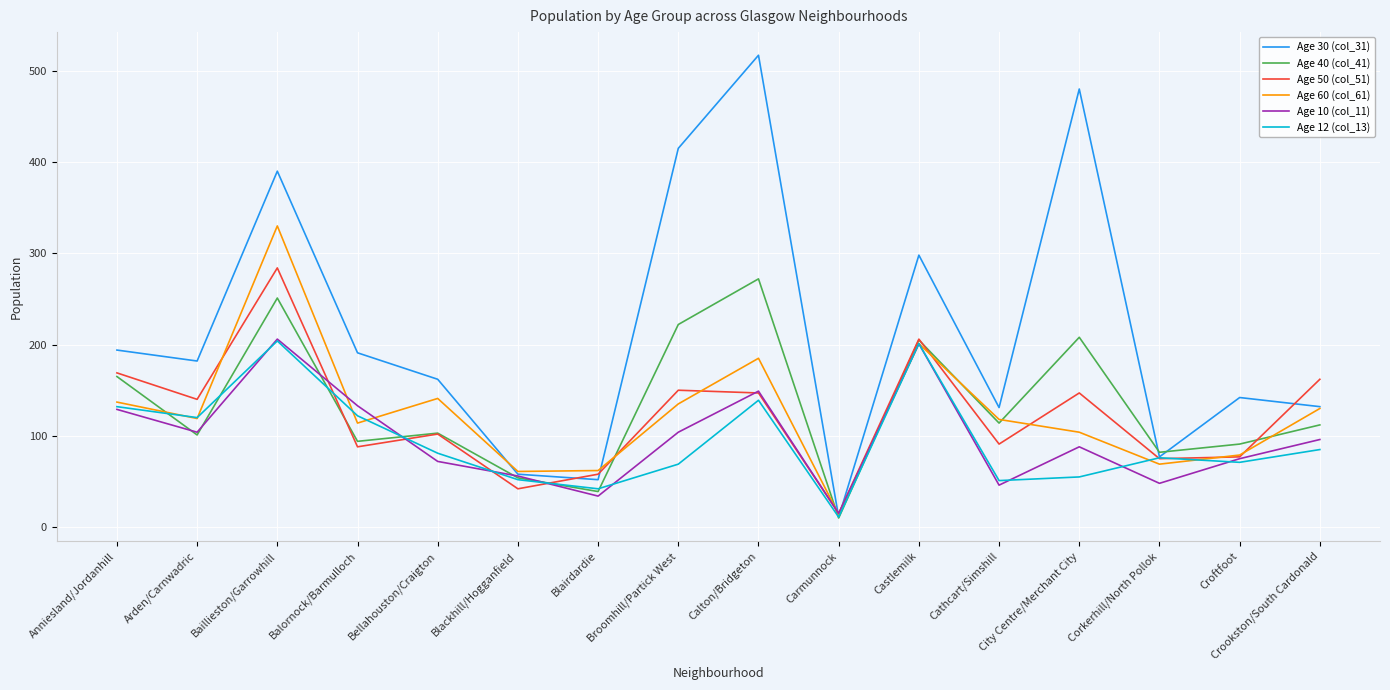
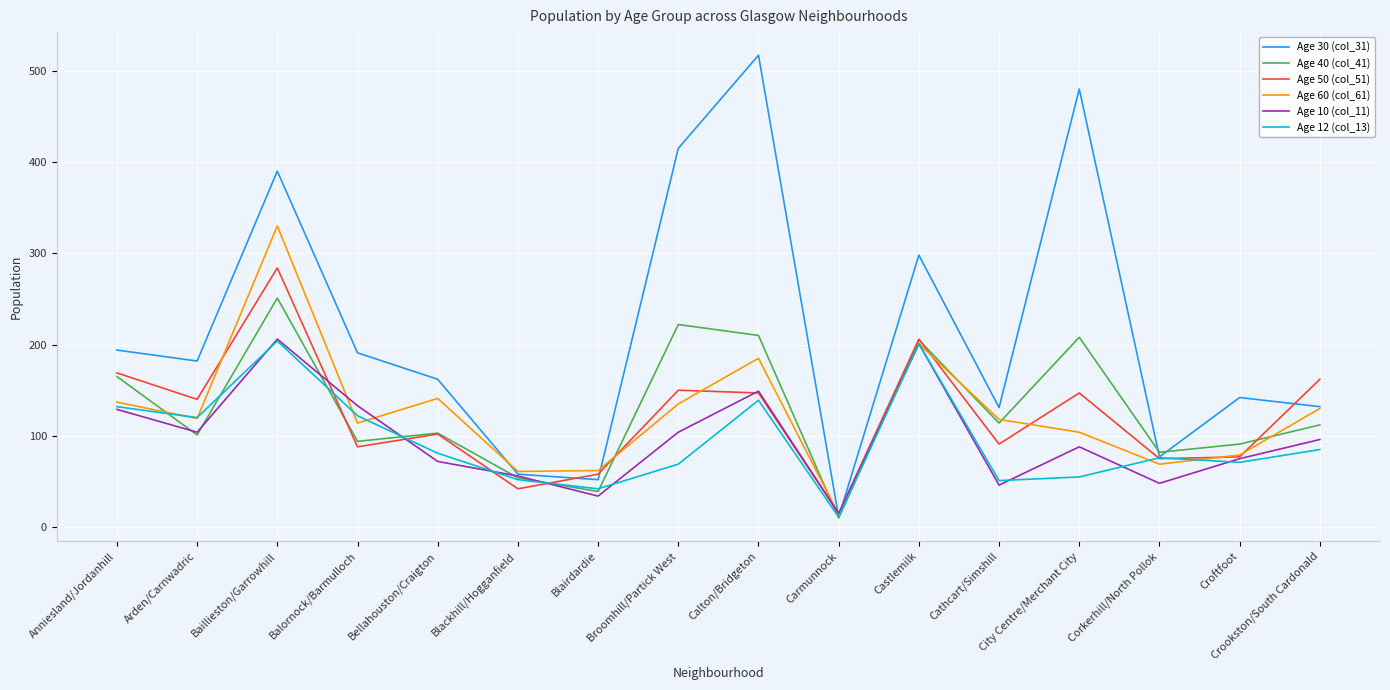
  {
    "Age 40 (col_41)": {
      "Anniesland/Jordanhill": 170,
      "Arden/Carnwadric": 100,
      "Baillieston/Garrowhill": 250,
      "Balornock/Barmulloch": 90,
      "Blairdardie": 40,
      "Broomhill/Partick West": 220,
-     "Calton/Bridgeton": 270,
+     "Calton/Bridgeton": 210,
      "Cathcart/Simshill": 110,
      "City Centre/Merchant City": 210,
      "Corkerhill/North Pollok": 80,
      "Croftfoot": 90,
      "Crookston/South Cardonald": 110
    },
    "Age 50 (col_51)": {
      "Anniesland/Jordanhill": 170,
      "Arden/Carnwadric": 140,
      "Baillieston/Garrowhill": 280,
      "Balornock/Barmulloch": 90,
      "Blackhill/Hogganfield": 40,
      "Blairdardie": 60,
      "Broomhill/Partick West": 150,
      "Cathcart/Simshill": 90,
      "City Centre/Merchant City": 150,
      "Crookston/South Cardonald": 160
    },
    "Age 60 (col_61)": {
      "Anniesland/Jordanhill": 140,
      "Baillieston/Garrowhill": 330,
      "Balornock/Barmulloch": 110,
      "Bellahouston/Craigton": 140,
      "Blackhill/Hogganfield": 60,
      "Blairdardie": 60,
      "Broomhill/Partick West": 140,
      "Calton/Bridgeton": 190,
      "Cathcart/Simshill": 120,
      "City Centre/Merchant City": 100,
      "Corkerhill/North Pollok": 70
    },
    "Age 10 (col_11)": {
      "Anniesland/Jordanhill": 130,
      "Arden/Carnwadric": 100,
      "Balornock/Barmulloch": 130,
      "Bellahouston/Craigton": 70,
      "Blairdardie": 30,
      "Broomhill/Partick West": 100,
      "Cathcart/Simshill": 50,
      "City Centre/Merchant City": 90,
      "Corkerhill/North Pollok": 50,
      "Crookston/South Cardonald": 100
    }
  }
